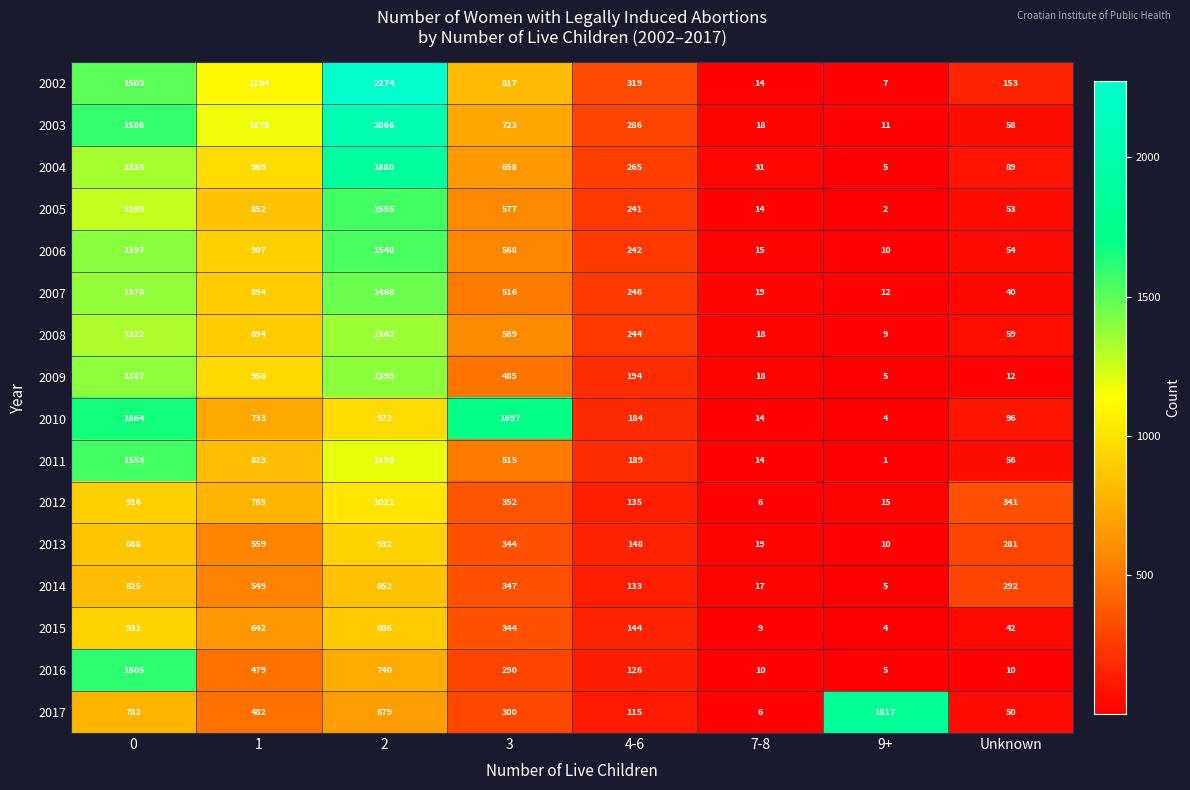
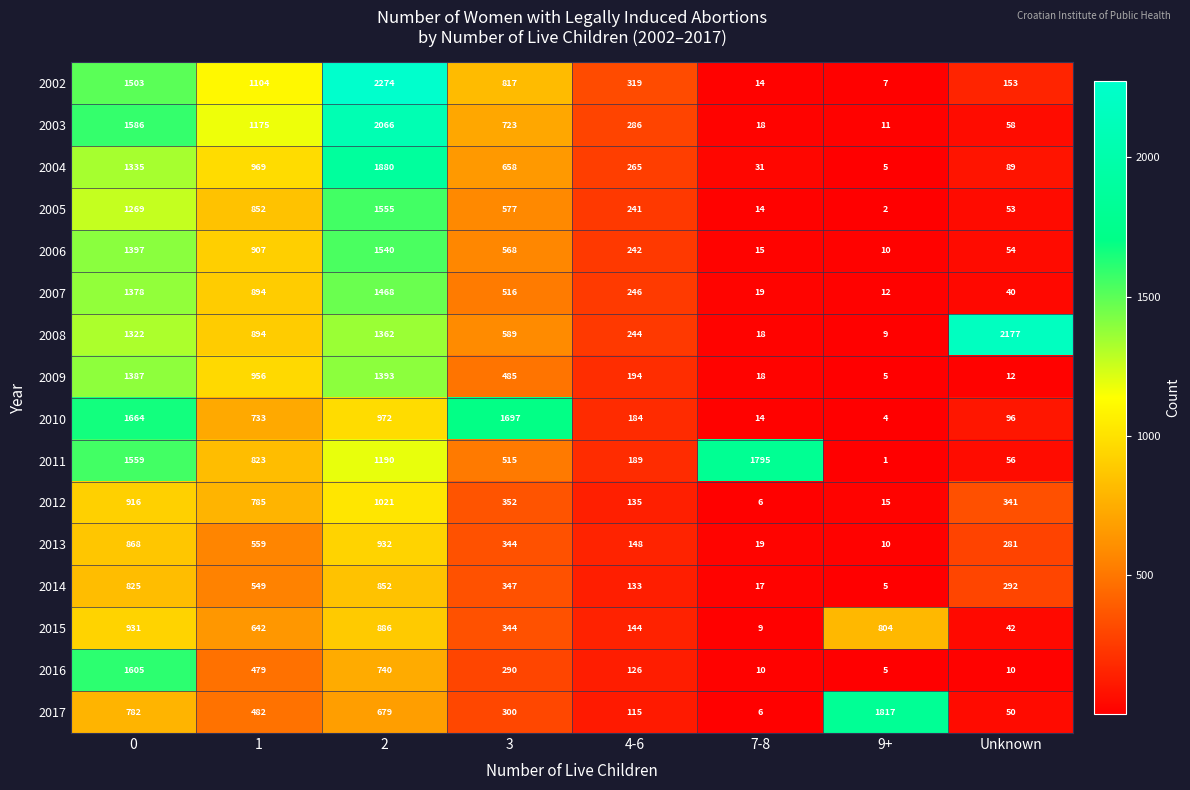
  {
    "2002": {
      "0": 1503,
      "1": 1104,
      "2": 2274,
      "3": 817,
      "4-6": 319,
      "7-8": 14,
      "9+": 7,
      "Unknown": 153
    },
    "2003": {
      "0": 1586,
      "1": 1175,
      "2": 2066,
      "3": 723,
      "4-6": 286,
      "7-8": 18,
      "9+": 11,
      "Unknown": 58
    },
    "2004": {
      "0": 1335,
      "1": 969,
      "2": 1880,
      "3": 658,
      "4-6": 265,
      "7-8": 31,
      "9+": 5,
      "Unknown": 89
    },
    "2005": {
      "0": 1269,
      "1": 852,
      "2": 1555,
      "3": 577,
      "4-6": 241,
      "7-8": 14,
      "9+": 2,
      "Unknown": 53
    },
    "2006": {
      "0": 1397,
      "1": 907,
      "2": 1540,
      "3": 568,
      "4-6": 242,
      "7-8": 15,
      "9+": 10,
      "Unknown": 54
    },
    "2007": {
      "0": 1378,
      "1": 894,
      "2": 1468,
      "3": 516,
      "4-6": 246,
      "7-8": 19,
      "9+": 12,
      "Unknown": 40
    },
    "2008": {
      "0": 1322,
      "1": 894,
      "2": 1362,
      "3": 589,
      "4-6": 244,
      "7-8": 18,
      "9+": 9,
-     "Unknown": 59
+     "Unknown": 2177
    },
    "2009": {
      "0": 1387,
      "1": 956,
      "2": 1393,
      "3": 485,
      "4-6": 194,
      "7-8": 18,
      "9+": 5,
      "Unknown": 12
    },
    "2010": {
      "0": 1664,
      "1": 733,
      "2": 972,
      "3": 1697,
      "4-6": 184,
      "7-8": 14,
      "9+": 4,
      "Unknown": 96
    },
    "2011": {
      "0": 1559,
      "1": 823,
      "2": 1190,
      "3": 515,
      "4-6": 189,
-     "7-8": 14,
+     "7-8": 1795,
      "9+": 1,
      "Unknown": 56
    },
    "2012": {
      "0": 916,
      "1": 785,
      "2": 1021,
      "3": 352,
      "4-6": 135,
      "7-8": 6,
      "9+": 15,
      "Unknown": 341
    },
    "2013": {
      "0": 868,
      "1": 559,
      "2": 932,
      "3": 344,
      "4-6": 148,
      "7-8": 19,
      "9+": 10,
      "Unknown": 281
    },
    "2014": {
      "0": 825,
      "1": 549,
      "2": 852,
      "3": 347,
      "4-6": 133,
      "7-8": 17,
      "9+": 5,
      "Unknown": 292
    },
    "2015": {
      "0": 931,
      "1": 642,
      "2": 886,
      "3": 344,
      "4-6": 144,
      "7-8": 9,
-     "9+": 4,
+     "9+": 804,
      "Unknown": 42
    },
    "2016": {
      "0": 1605,
      "1": 479,
      "2": 740,
      "3": 290,
      "4-6": 126,
      "7-8": 10,
      "9+": 5,
      "Unknown": 10
    },
    "2017": {
      "0": 782,
      "1": 482,
      "2": 679,
      "3": 300,
      "4-6": 115,
      "7-8": 6,
      "9+": 1817,
      "Unknown": 50
    }
  }
